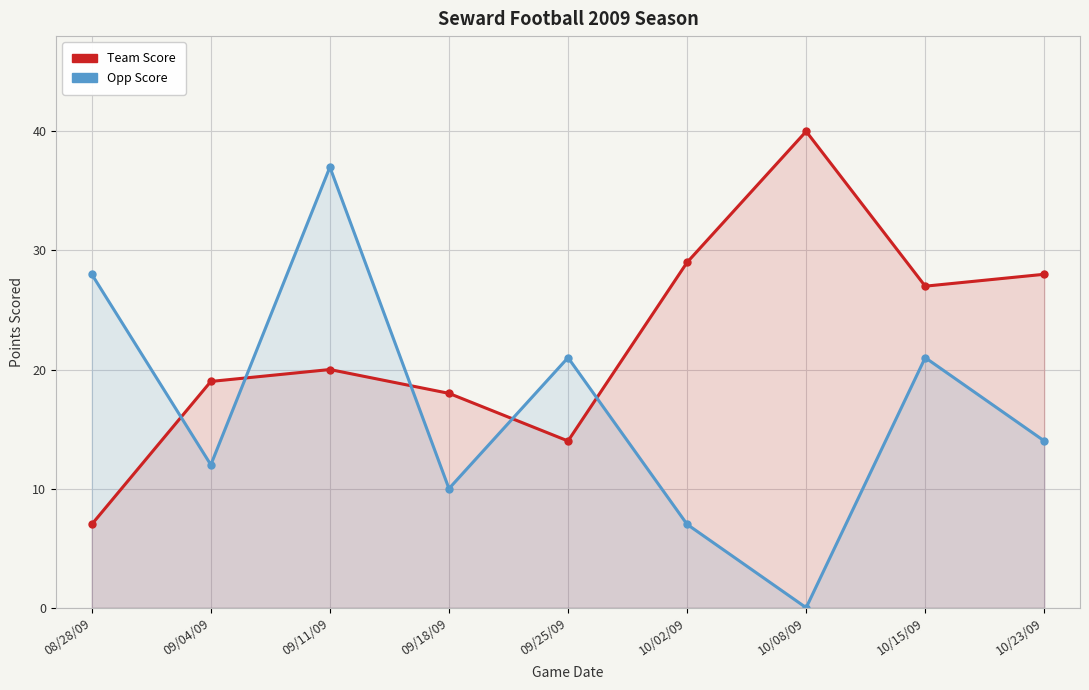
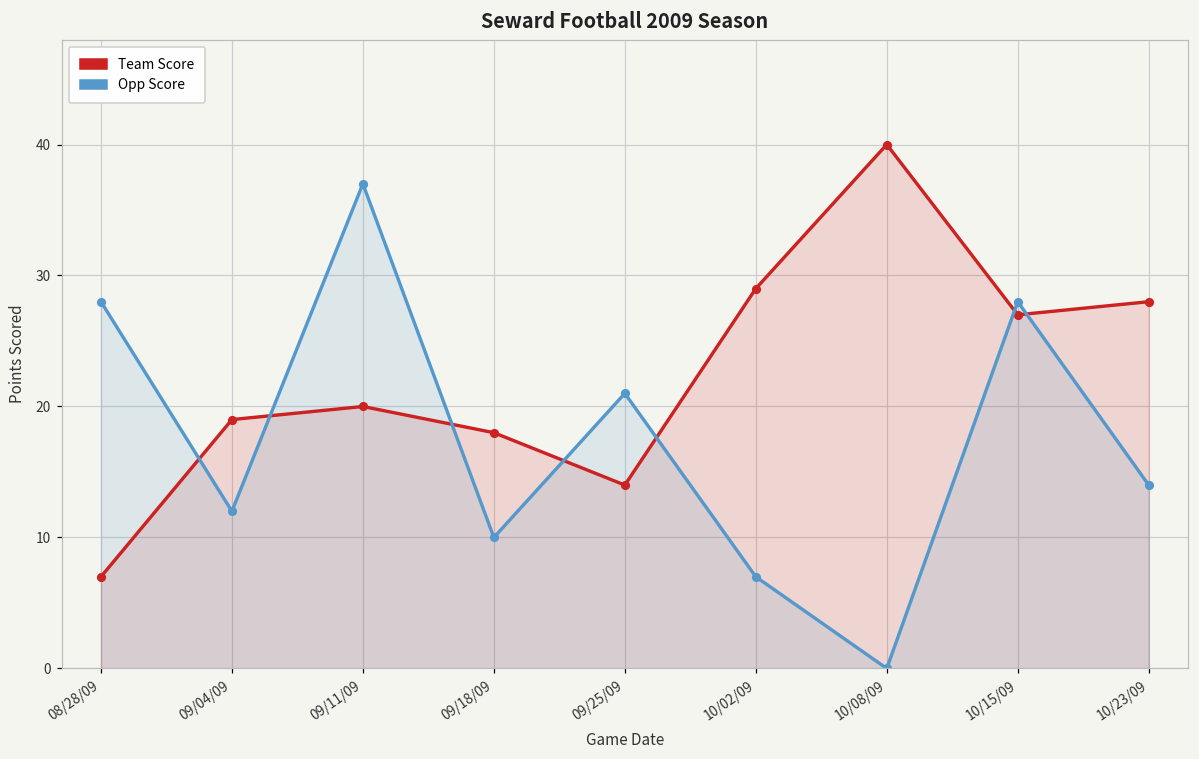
  {
    "Team Score": {
      "08/28/09": 7,
      "09/04/09": 19,
      "09/11/09": 20,
      "09/18/09": 18,
      "09/25/09": 14,
      "10/02/09": 29,
      "10/08/09": 40,
      "10/15/09": 27,
      "10/23/09": 28
    },
    "Opp Score": {
      "08/28/09": 28,
      "09/04/09": 12,
      "09/11/09": 37,
      "09/18/09": 10,
      "09/25/09": 21,
      "10/02/09": 7,
      "10/08/09": 0,
-     "10/15/09": 21,
+     "10/15/09": 28,
      "10/23/09": 14
    }
  }
